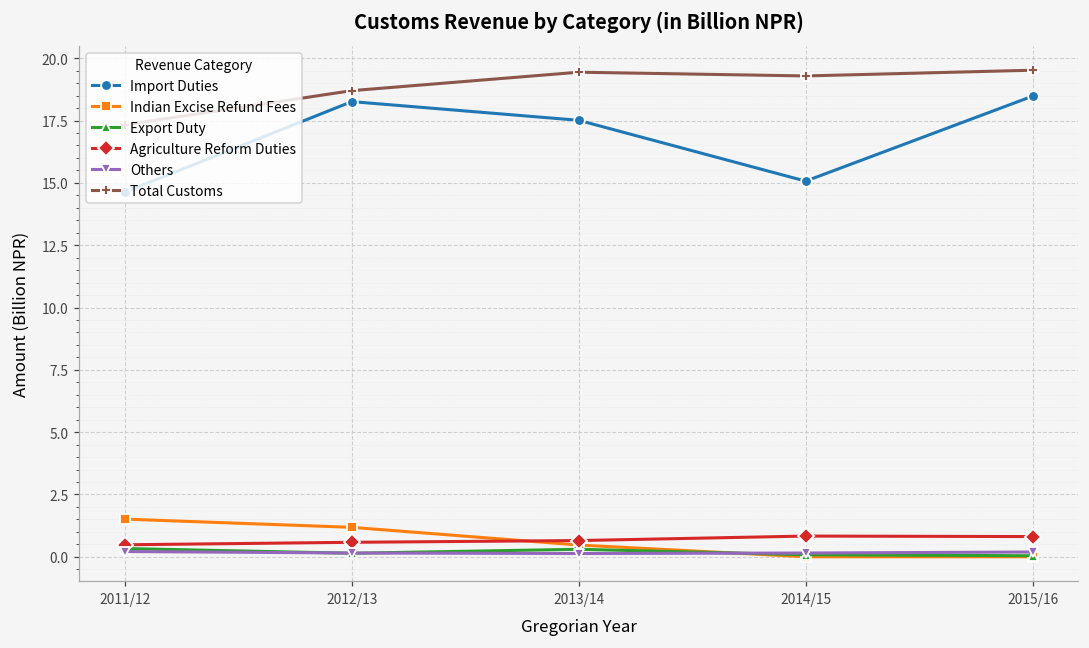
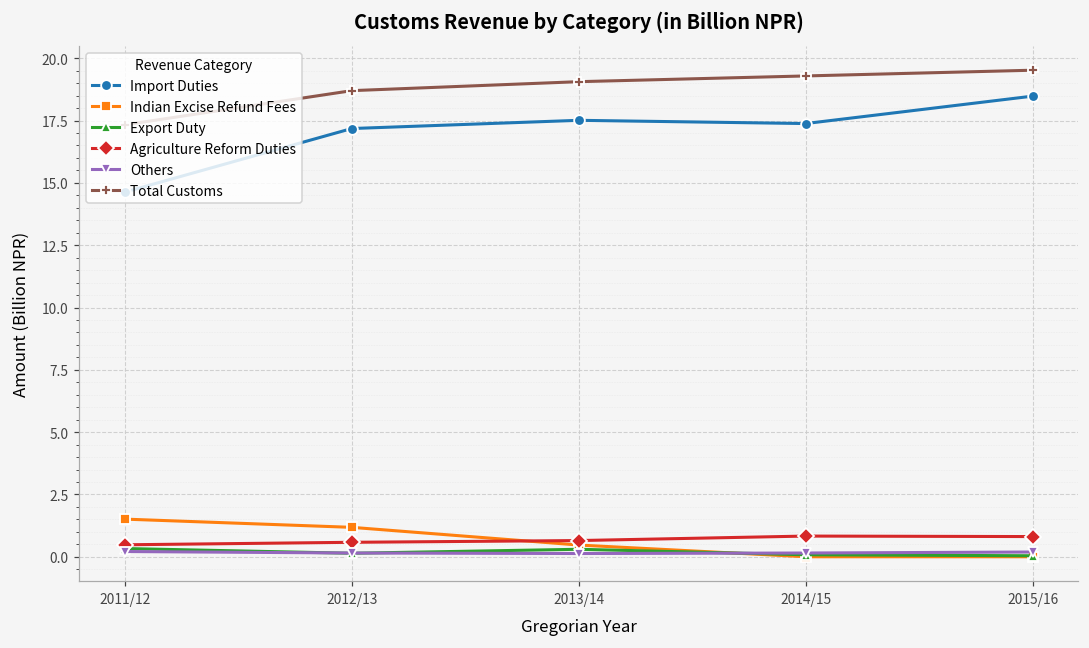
  {
    "Import Duties": {
-     "2012/13": 18.3,
+     "2012/13": 17.2,
      "2013/14": 17.5,
-     "2014/15": 15.1,
+     "2014/15": 17.4,
      "2015/16": 18.5
    },
    "Indian Excise Refund Fees": {
      "2011/12": 1.5,
      "2012/13": 1.2,
      "2013/14": 0.5
    },
    "Export Duty": {
      "2011/12": 0.3,
      "2013/14": 0.3
    },
    "Agriculture Reform Duties": {
      "2011/12": 0.5,
      "2012/13": 0.6,
      "2013/14": 0.7,
      "2014/15": 0.8,
      "2015/16": 0.8
    },
    "Others": {
      "2011/12": 0.2,
      "2013/14": 0.1,
      "2015/16": 0.2
    },
    "Total Customs": {
      "2012/13": 18.7,
-     "2013/14": 19.4,
+     "2013/14": 19.1,
      "2014/15": 19.3,
      "2015/16": 19.5
    }
  }
